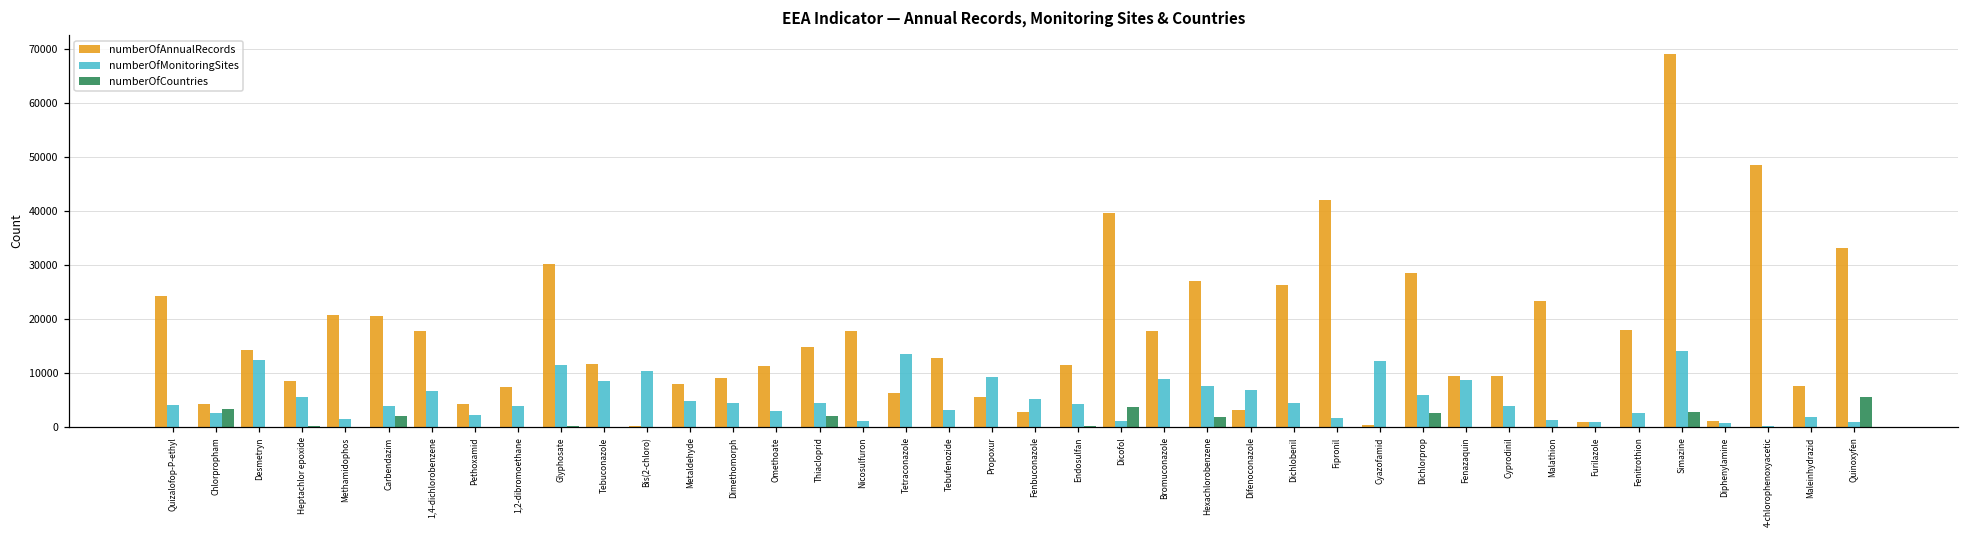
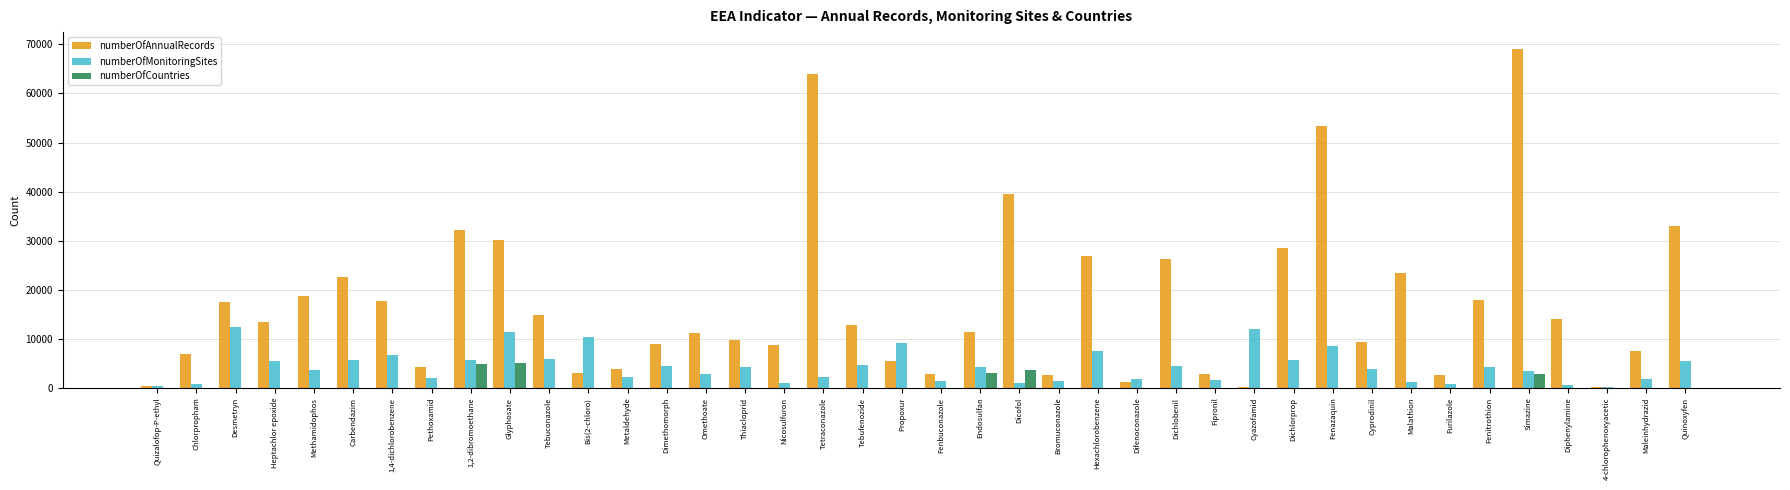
  {
    "numberOfAnnualRecords": {
-     "Quizalofop-P-ethyl": 24000,
-     "Chlorpropham": 4000,
-     "Desmetryn": 14000,
-     "Heptachlor epoxide": 8000,
-     "Methamidophos": 21000,
-     "Carbendazim": 20000,
+     "Quizalofop-P-ethyl": 0,
+     "Chlorpropham": 7000,
+     "Desmetryn": 18000,
+     "Heptachlor epoxide": 13000,
+     "Methamidophos": 19000,
+     "Carbendazim": 22000,
      "1,4-dichlorobenzene": 18000,
      "Pethoxamid": 4000,
-     "1,2-dibromoethane": 7000,
+     "1,2-dibromoethane": 32000,
      "Glyphosate": 30000,
-     "Tebuconazole": 12000,
-     "Bis(2-chloro)": 0,
-     "Metaldehyde": 8000,
+     "Tebuconazole": 15000,
+     "Bis(2-chloro)": 3000,
+     "Metaldehyde": 4000,
      "Dimethomorph": 9000,
      "Omethoate": 11000,
-     "Thiacloprid": 15000,
-     "Nicosulfuron": 18000,
-     "Tetraconazole": 6000,
+     "Thiacloprid": 10000,
+     "Nicosulfuron": 9000,
+     "Tetraconazole": 64000,
      "Tebufenozide": 13000,
      "Propoxur": 6000,
      "Fenbuconazole": 3000,
      "Endosulfan": 11000,
      "Dicofol": 40000,
-     "Bromuconazole": 18000,
+     "Bromuconazole": 3000,
      "Hexachlorobenzene": 27000,
-     "Difenoconazole": 3000,
+     "Difenoconazole": 1000,
      "Dichlobenil": 26000,
-     "Fipronil": 42000,
+     "Fipronil": 3000,
      "Dichlorprop": 28000,
-     "Fenazaquin": 9000,
+     "Fenazaquin": 53000,
      "Cyprodinil": 9000,
      "Malathion": 23000,
-     "Furilazole": 1000,
+     "Furilazole": 3000,
      "Fenitrothion": 18000,
      "Simazine": 69000,
-     "Diphenylamine": 1000,
-     "4-chlorophenoxyacetic": 48000,
+     "Diphenylamine": 14000,
+     "4-chlorophenoxyacetic": 0,
      "Maleinhydrazid": 7000,
      "Quinoxyfen": 33000
    },
    "numberOfMonitoringSites": {
-     "Quizalofop-P-ethyl": 4000,
-     "Chlorpropham": 3000,
+     "Quizalofop-P-ethyl": 0,
+     "Chlorpropham": 1000,
      "Desmetryn": 12000,
      "Heptachlor epoxide": 6000,
-     "Methamidophos": 1000,
-     "Carbendazim": 4000,
+     "Methamidophos": 4000,
+     "Carbendazim": 6000,
      "1,4-dichlorobenzene": 7000,
      "Pethoxamid": 2000,
-     "1,2-dibromoethane": 4000,
+     "1,2-dibromoethane": 6000,
      "Glyphosate": 11000,
-     "Tebuconazole": 9000,
+     "Tebuconazole": 6000,
      "Bis(2-chloro)": 10000,
-     "Metaldehyde": 5000,
+     "Metaldehyde": 2000,
      "Dimethomorph": 4000,
      "Omethoate": 3000,
      "Thiacloprid": 4000,
      "Nicosulfuron": 1000,
-     "Tetraconazole": 13000,
-     "Tebufenozide": 3000,
+     "Tetraconazole": 2000,
+     "Tebufenozide": 5000,
      "Propoxur": 9000,
-     "Fenbuconazole": 5000,
+     "Fenbuconazole": 1000,
      "Endosulfan": 4000,
      "Dicofol": 1000,
-     "Bromuconazole": 9000,
+     "Bromuconazole": 1000,
      "Hexachlorobenzene": 8000,
-     "Difenoconazole": 7000,
+     "Difenoconazole": 2000,
      "Dichlobenil": 4000,
      "Fipronil": 2000,
      "Cyazofamid": 12000,
      "Dichlorprop": 6000,
      "Fenazaquin": 9000,
      "Cyprodinil": 4000,
      "Malathion": 1000,
      "Furilazole": 1000,
-     "Fenitrothion": 2000,
-     "Simazine": 14000,
+     "Fenitrothion": 4000,
+     "Simazine": 3000,
      "Diphenylamine": 1000,
      "Maleinhydrazid": 2000,
-     "Quinoxyfen": 1000
+     "Quinoxyfen": 5000
    },
    "numberOfCountries": {
-     "Chlorpropham": 3000,
-     "Carbendazim": 2000,
-     "1,2-dibromoethane": 0,
-     "Glyphosate": 0,
-     "Thiacloprid": 2000,
-     "Endosulfan": 0,
+     "Chlorpropham": 0,
+     "Carbendazim": 0,
+     "1,2-dibromoethane": 5000,
+     "Glyphosate": 5000,
+     "Thiacloprid": 0,
+     "Endosulfan": 3000,
      "Dicofol": 4000,
-     "Hexachlorobenzene": 2000,
-     "Dichlorprop": 2000,
+     "Hexachlorobenzene": 0,
+     "Dichlorprop": 0,
      "Simazine": 3000,
-     "Quinoxyfen": 6000
+     "Quinoxyfen": 0
    }
  }
